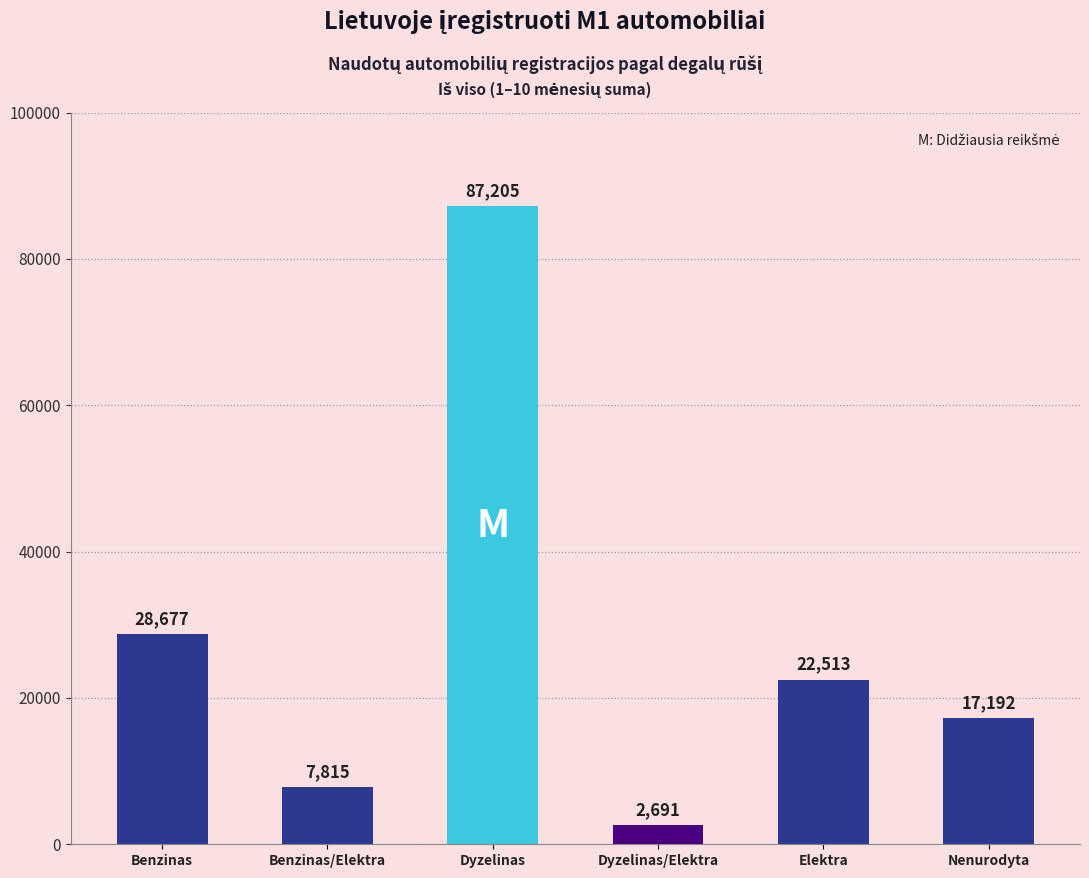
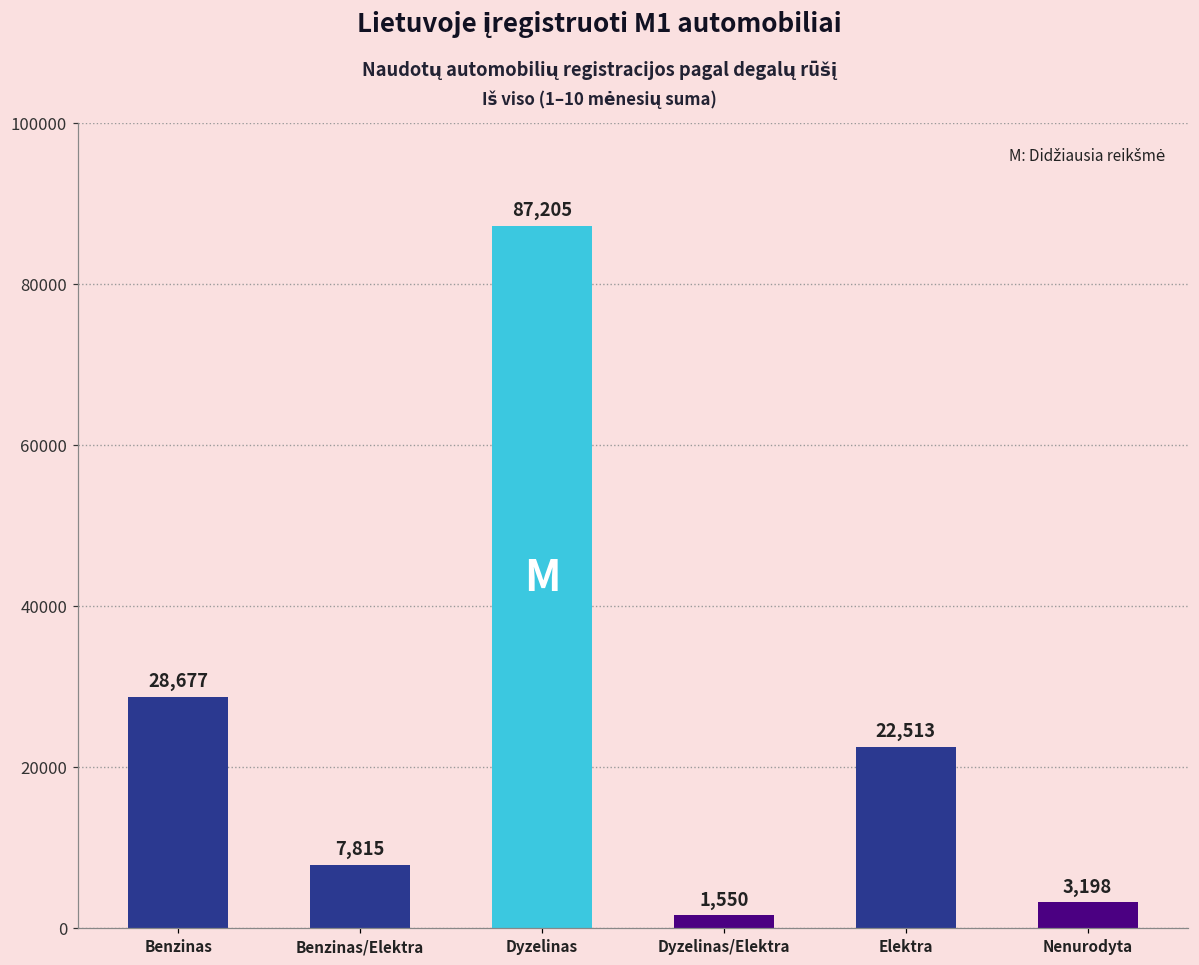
  {
    "Benzinas": "28,677",
    "Benzinas/Elektra": "7,815",
    "Dyzelinas": "87,205",
-   "Dyzelinas/Elektra": "2,691",
+   "Dyzelinas/Elektra": "1,550",
    "Elektra": "22,513",
-   "Nenurodyta": "17,192"
+   "Nenurodyta": "3,198"
  }
